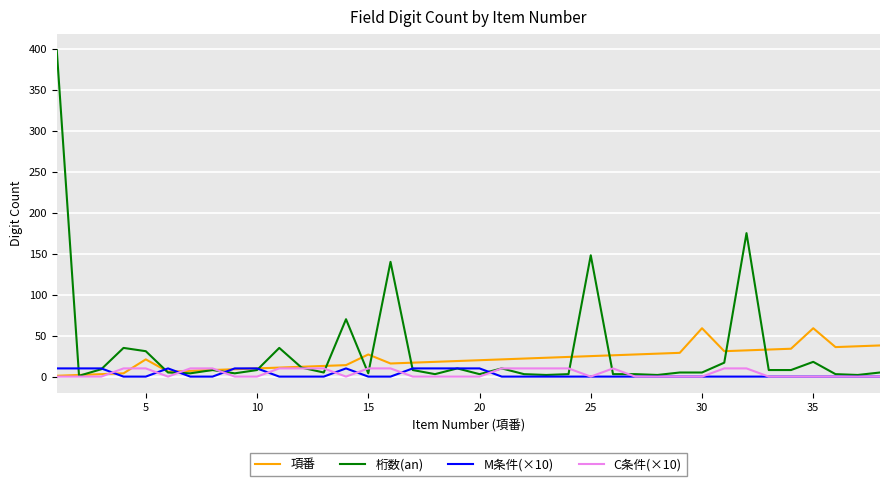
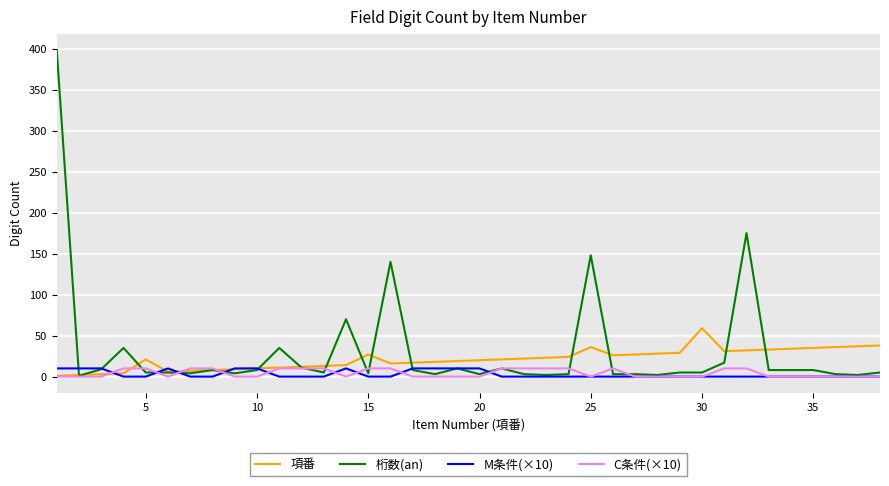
  {
    "項番": {
      "5": 20,
      "15": 30,
      "20": 20,
-     "25": 30,
+     "25": 40,
      "30": 60,
-     "35": 60
+     "35": 40
    },
    "桁数(an)": {
-     "5": 30,
+     "5": 10,
      "15": 0,
      "25": 150,
      "30": 10,
-     "35": 20
+     "35": 10
    },
    "M条件(×10)": {
      "5": 0,
      "15": 0,
      "20": 10
    },
    "C条件(×10)": {
      "5": 10,
      "10": 0,
      "15": 10
    }
  }
